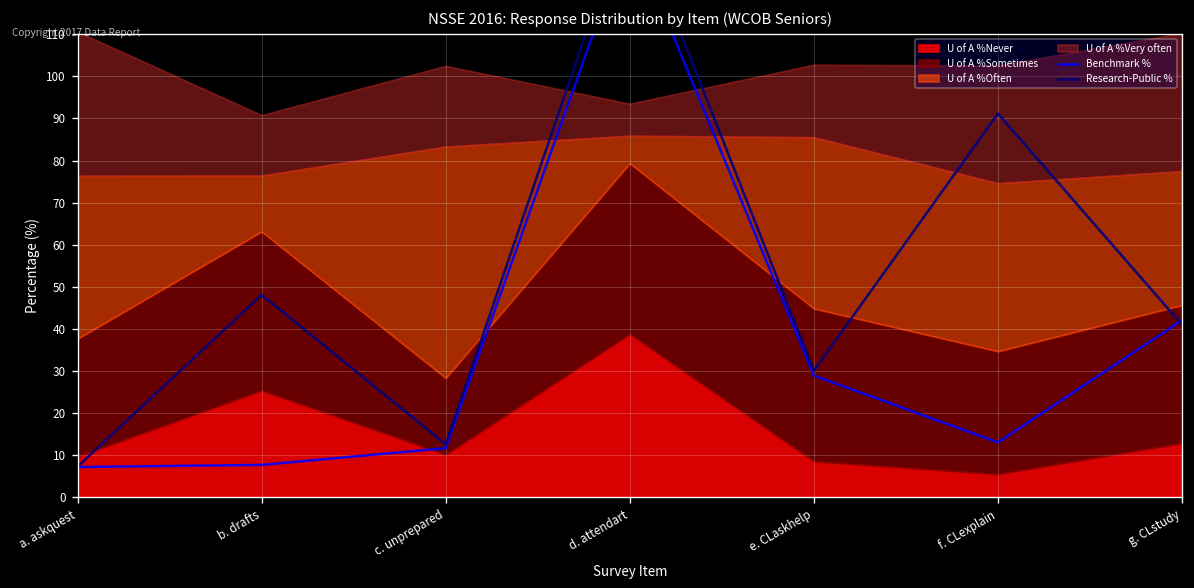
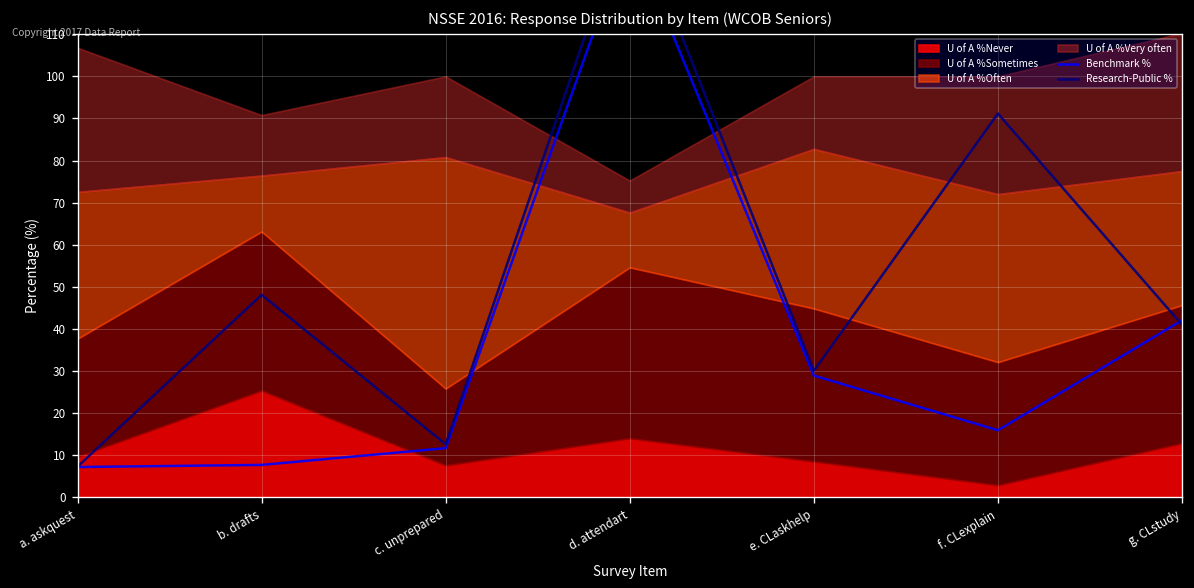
  {
    "U of A %Never": {
      "a. askquest": 10,
      "b. drafts": 25,
-     "c. unprepared": 10,
-     "d. attendart": 39,
+     "c. unprepared": 8,
+     "d. attendart": 14,
      "e. CLaskhelp": 8,
-     "f. CLexplain": 5,
+     "f. CLexplain": 3,
      "g. CLstudy": 13
    },
    "Benchmark %": {
      "b. drafts": 8,
      "c. unprepared": 12,
      "e. CLaskhelp": 29,
-     "f. CLexplain": 13,
+     "f. CLexplain": 16,
      "g. CLstudy": 42
    },
    "Research-Public %": {
      "b. drafts": 48,
      "c. unprepared": 13,
      "e. CLaskhelp": 30,
      "f. CLexplain": 91,
      "g. CLstudy": 41
    },
    "U of A %Often": {
-     "a. askquest": 39,
+     "a. askquest": 35,
      "b. drafts": 13,
      "c. unprepared": 55,
-     "d. attendart": 7,
-     "e. CLaskhelp": 41,
+     "d. attendart": 13,
+     "e. CLaskhelp": 38,
      "f. CLexplain": 40,
      "g. CLstudy": 32
    }
  }
